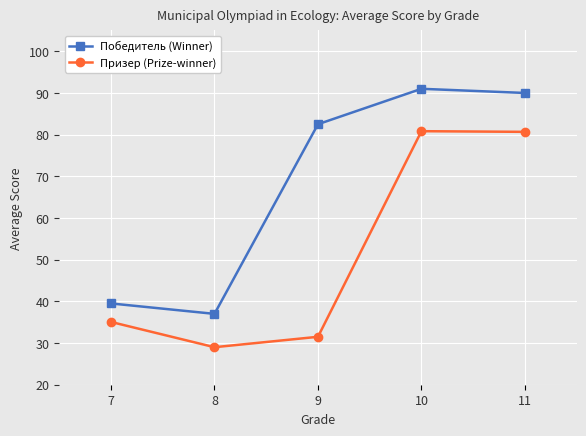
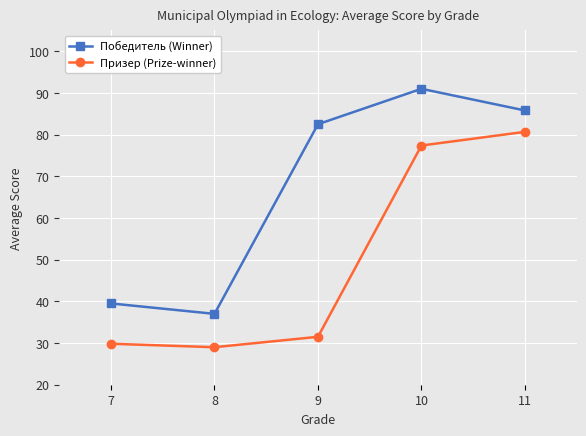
  {
    "Победитель (Winner)": {
      "7": 40,
      "8": 37,
      "9": 83,
      "10": 91,
-     "11": 90
+     "11": 86
    },
    "Призер (Prize-winner)": {
-     "7": 35,
+     "7": 30,
      "8": 29,
      "9": 32,
-     "10": 81,
+     "10": 77,
      "11": 81
    }
  }
